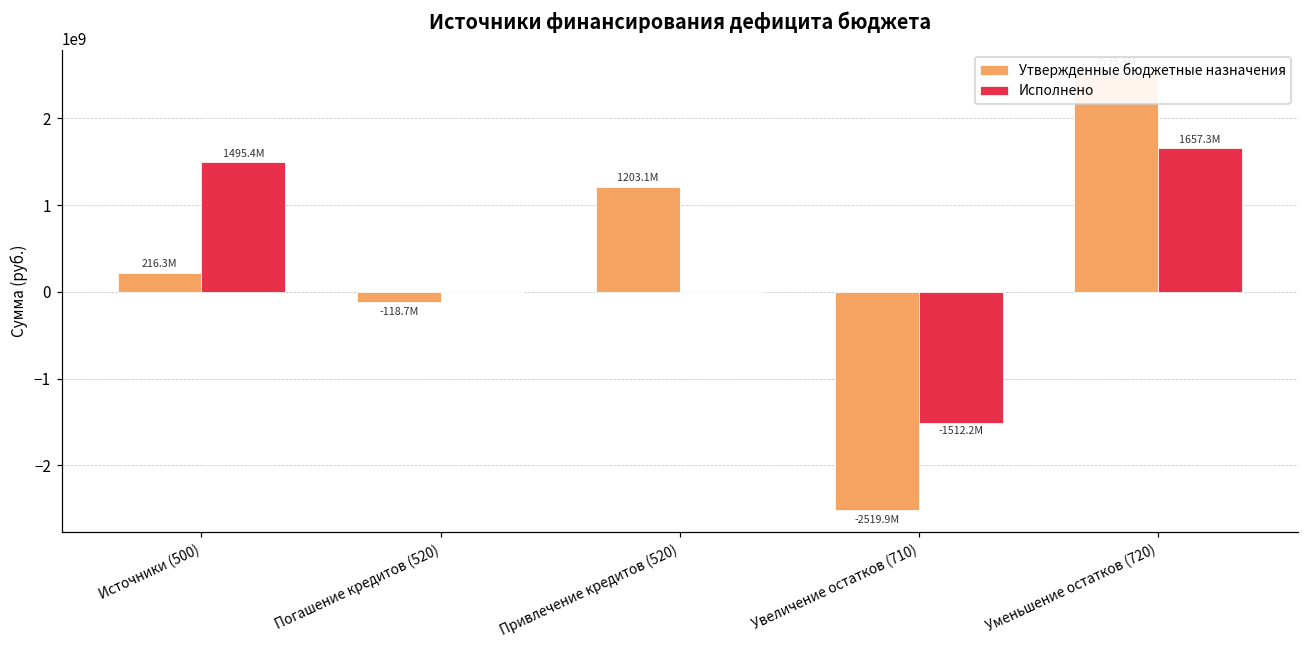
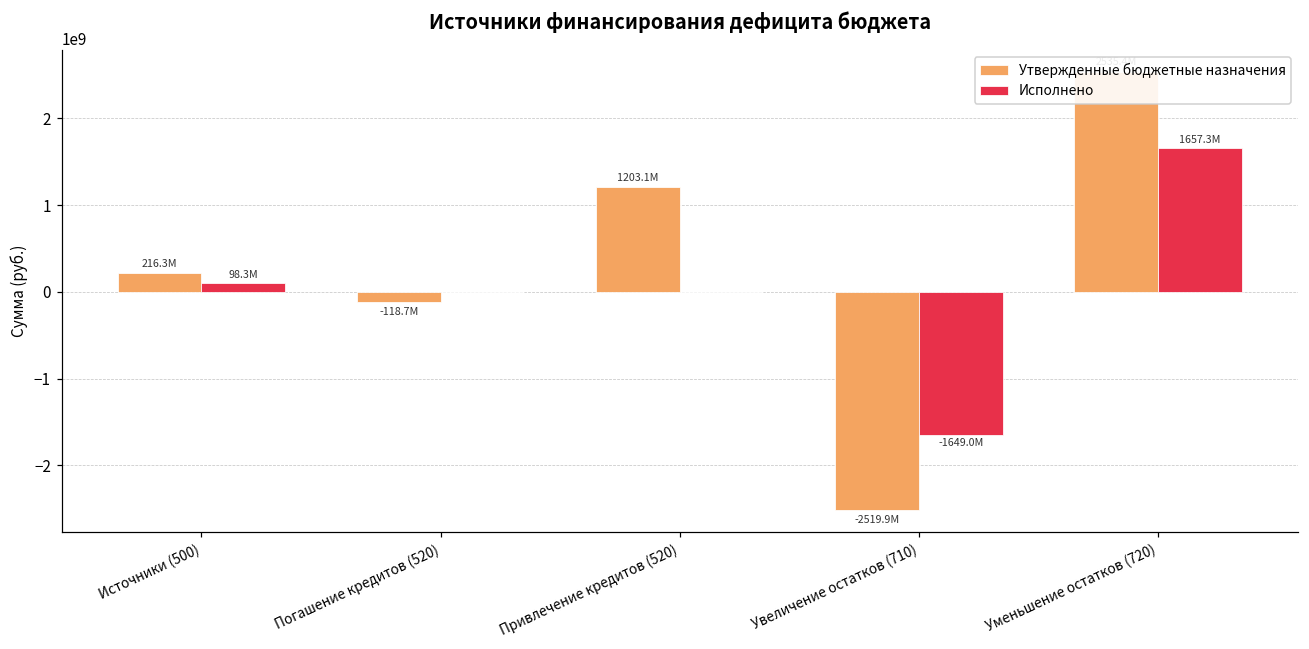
  {
    "Утвержденные бюджетные назначения": {
      "Источники (500)": "216.3M",
      "Погашение кредитов (520)": "-118.7M",
      "Привлечение кредитов (520)": "1203.1M",
      "Увеличение остатков (710)": "-2519.9M"
    },
    "Исполнено": {
-     "Источники (500)": "1495.4M",
-     "Увеличение остатков (710)": "-1512.2M",
+     "Источники (500)": "98.3M",
+     "Увеличение остатков (710)": "-1649.0M",
      "Уменьшение остатков (720)": "1657.3M"
    }
  }
